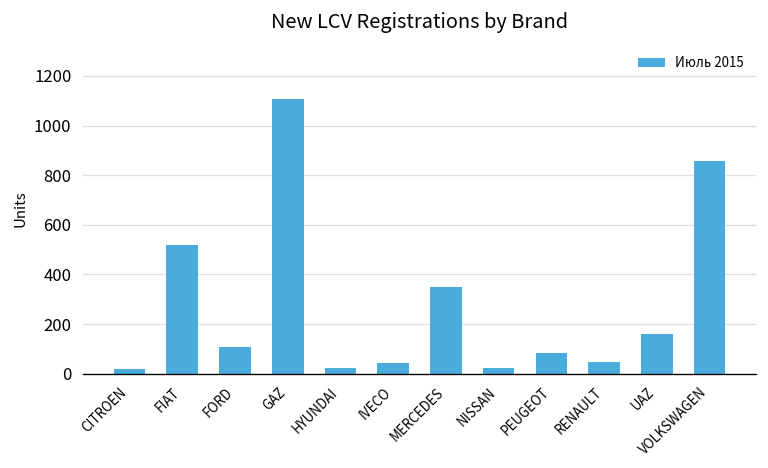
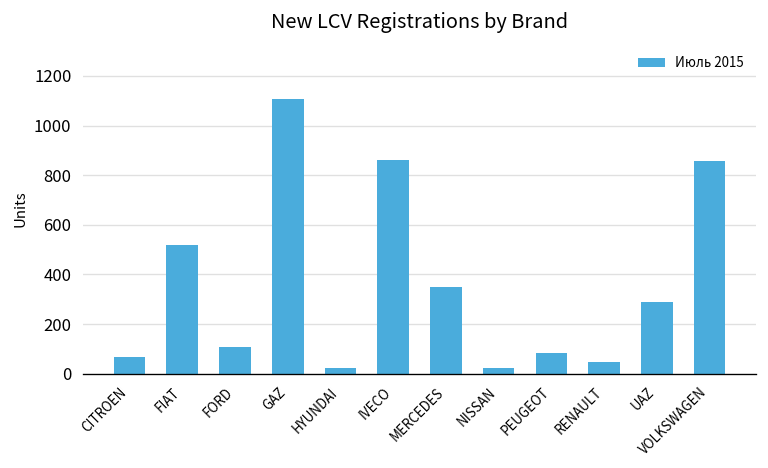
  {
-   "CITROEN": 20,
+   "CITROEN": 70,
    "FIAT": 520,
    "FORD": 110,
    "GAZ": 1110,
    "HYUNDAI": 30,
-   "IVECO": 40,
+   "IVECO": 860,
    "MERCEDES": 350,
    "NISSAN": 20,
    "PEUGEOT": 80,
    "RENAULT": 50,
-   "UAZ": 160,
+   "UAZ": 290,
    "VOLKSWAGEN": 860
  }
